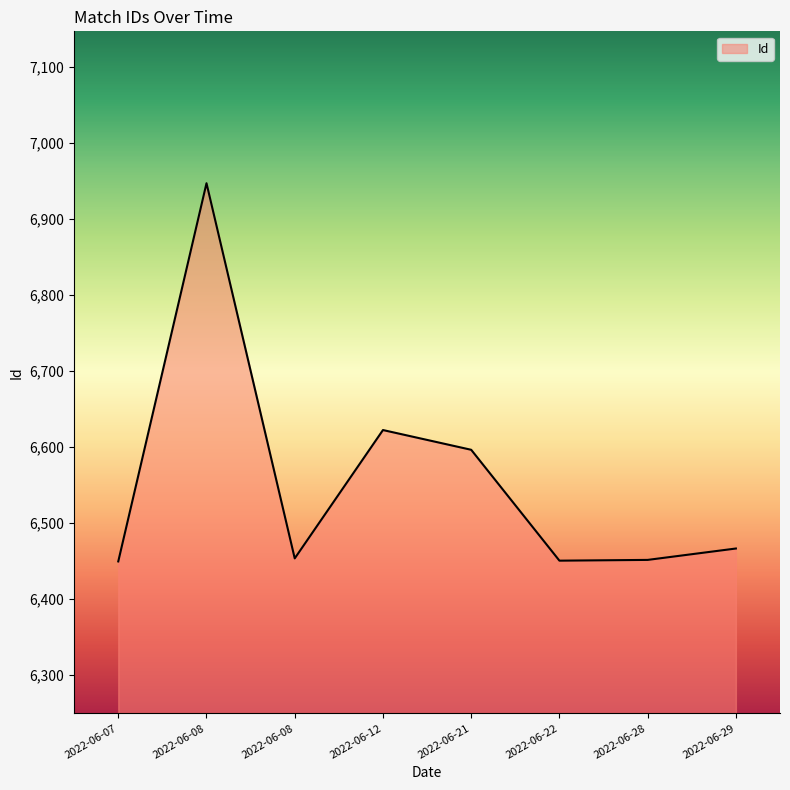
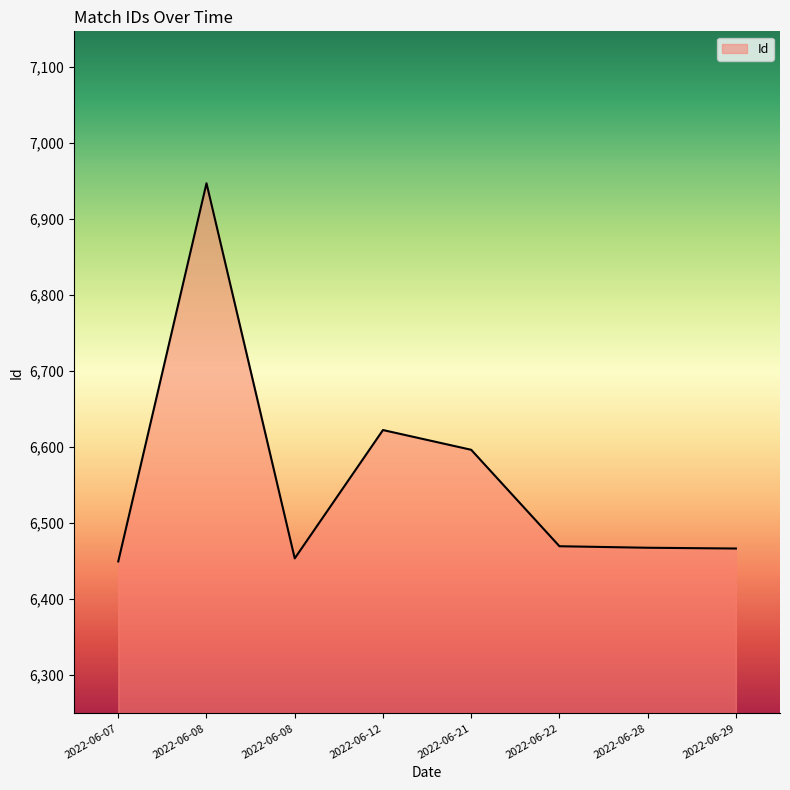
  {
    "2022-06-07": "6,450",
    "2022-06-12": "6,620",
    "2022-06-21": "6,600",
-   "2022-06-22": "6,450",
-   "2022-06-28": "6,450",
+   "2022-06-22": "6,470",
+   "2022-06-28": "6,470",
    "2022-06-29": "6,470"
  }
